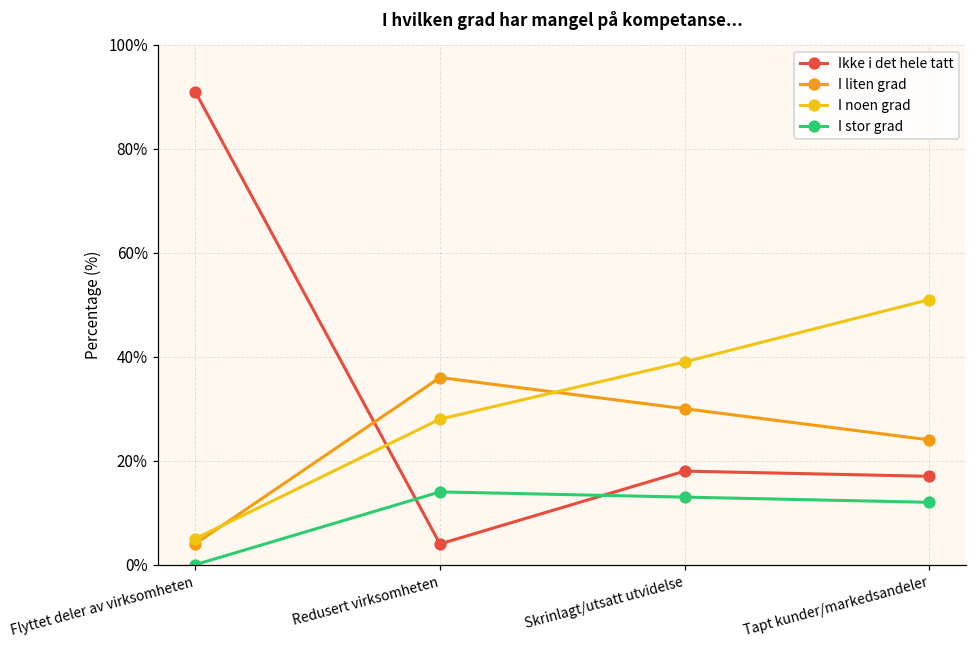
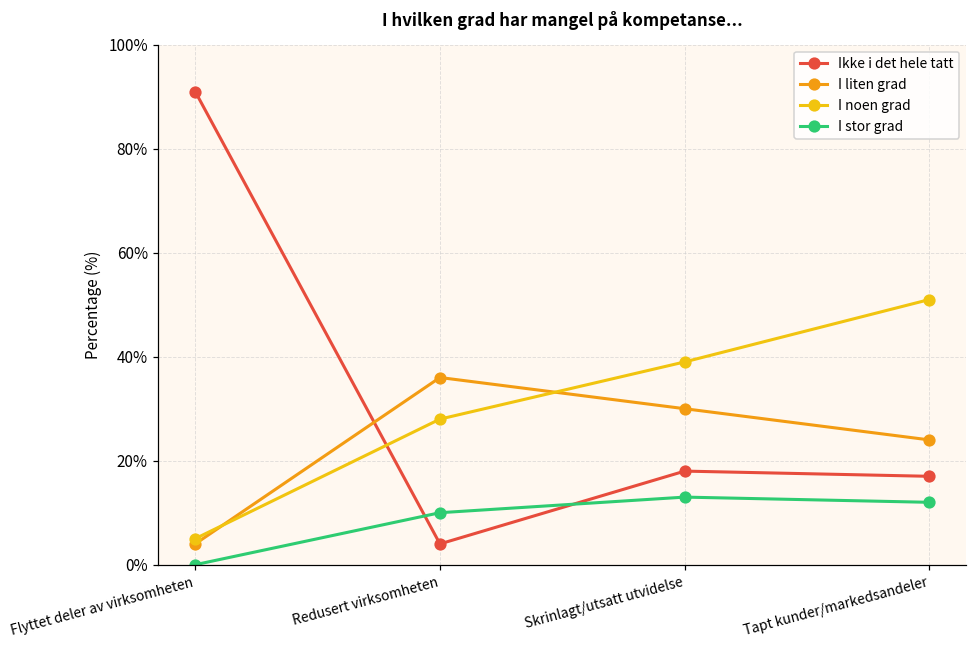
  {
    "Ikke i det hele tatt": {
      "Flyttet deler av virksomheten": "91%",
      "Redusert virksomheten": "4%",
      "Skrinlagt/utsatt utvidelse": "18%",
      "Tapt kunder/markedsandeler": "17%"
    },
    "I stor grad": {
      "Flyttet deler av virksomheten": "0%",
-     "Redusert virksomheten": "14%",
+     "Redusert virksomheten": "10%",
      "Skrinlagt/utsatt utvidelse": "13%",
      "Tapt kunder/markedsandeler": "12%"
    }
  }
